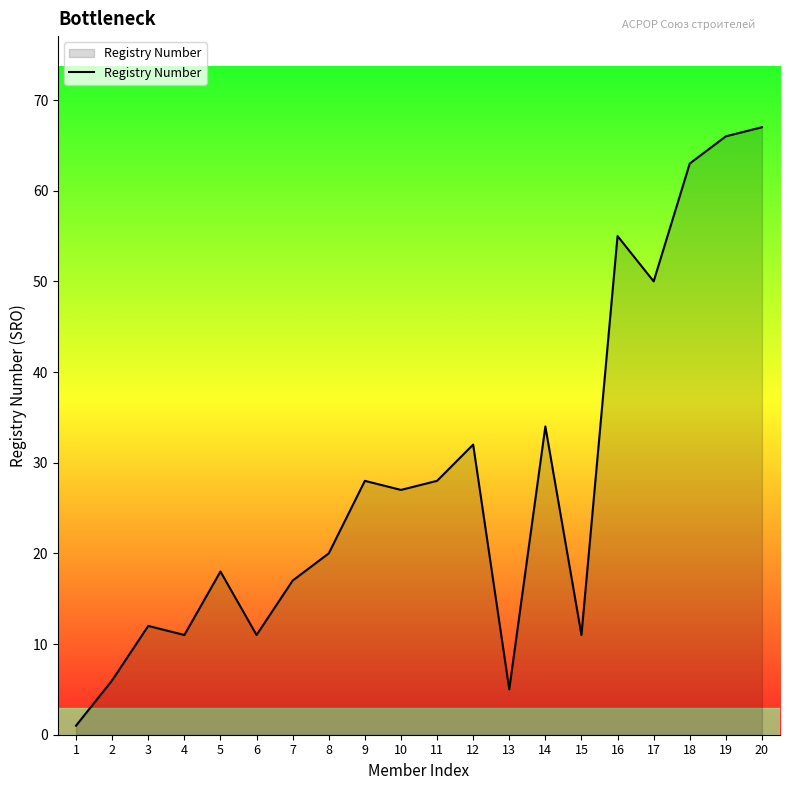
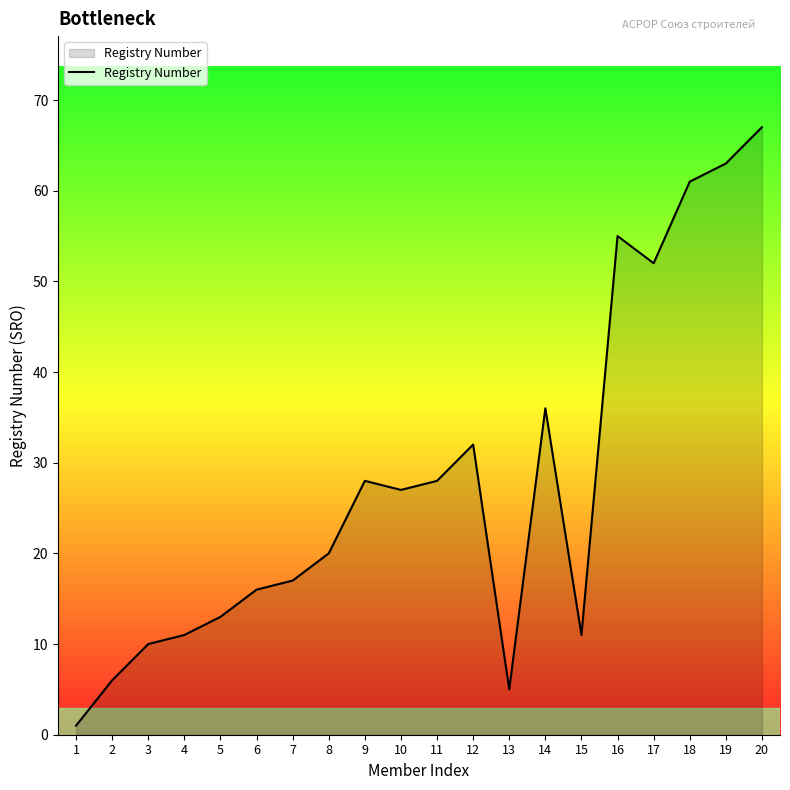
  {
    "2": 6,
-   "3": 12,
+   "3": 10,
    "4": 11,
-   "5": 18,
-   "6": 11,
+   "5": 13,
+   "6": 16,
    "7": 17,
    "8": 20,
    "9": 28,
    "10": 27,
    "11": 28,
    "12": 32,
    "13": 5,
-   "14": 34,
+   "14": 36,
    "15": 11,
    "16": 55,
-   "17": 50,
-   "18": 63,
-   "19": 66,
+   "17": 52,
+   "18": 61,
+   "19": 63,
    "20": 67
  }
